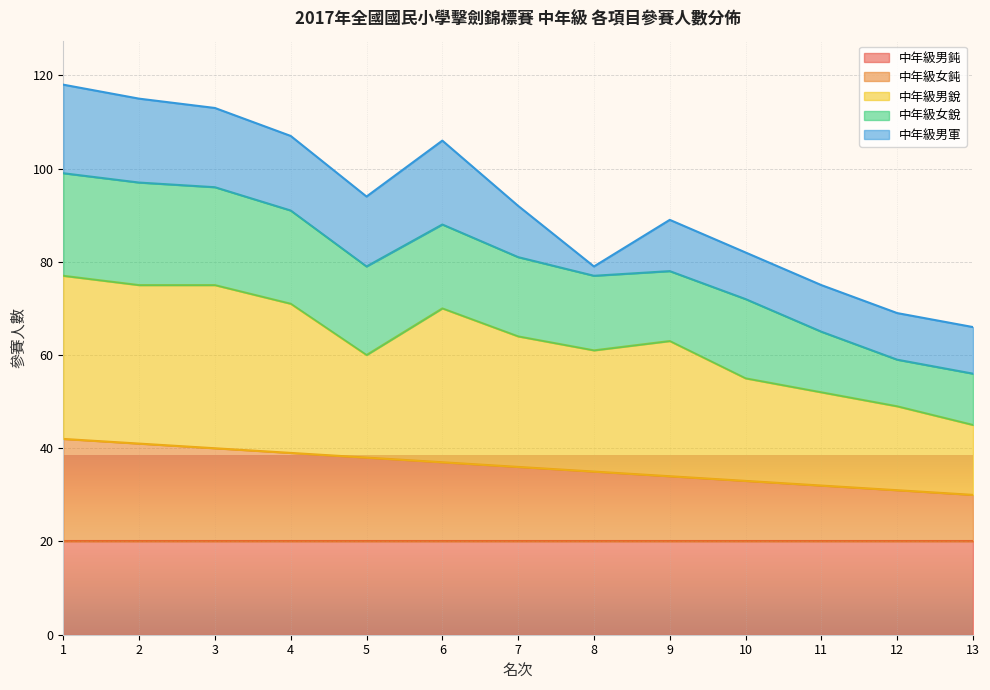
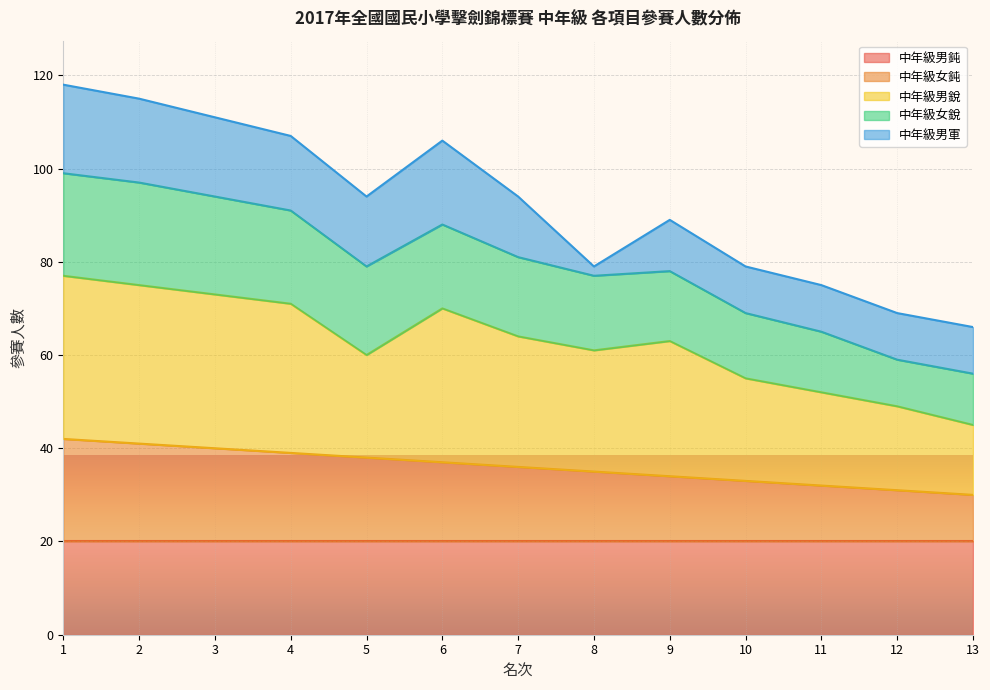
  {
    "中年級男銳": {
      "1": 35,
      "2": 34,
-     "3": 35,
+     "3": 33,
      "4": 32,
      "5": 22,
      "6": 33,
      "7": 28,
      "8": 26,
      "9": 29,
      "10": 22,
      "11": 20,
      "12": 18,
      "13": 15
    },
    "中年級女銳": {
      "1": 22,
      "2": 22,
      "3": 21,
      "4": 20,
      "5": 19,
      "6": 18,
      "7": 17,
      "8": 16,
      "9": 15,
-     "10": 17,
+     "10": 14,
      "11": 13,
      "12": 10,
      "13": 11
    },
    "中年級男軍": {
      "1": 19,
      "2": 18,
      "3": 17,
      "4": 16,
      "5": 15,
      "6": 18,
-     "7": 11,
+     "7": 13,
      "8": 2,
      "9": 11,
      "10": 10,
      "11": 10,
      "12": 10,
      "13": 10
    }
  }
